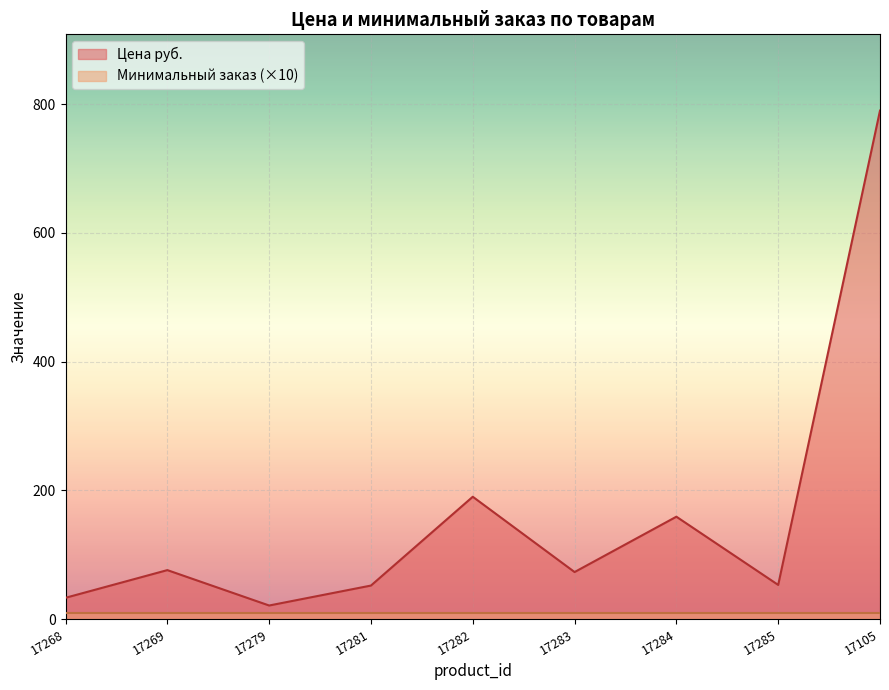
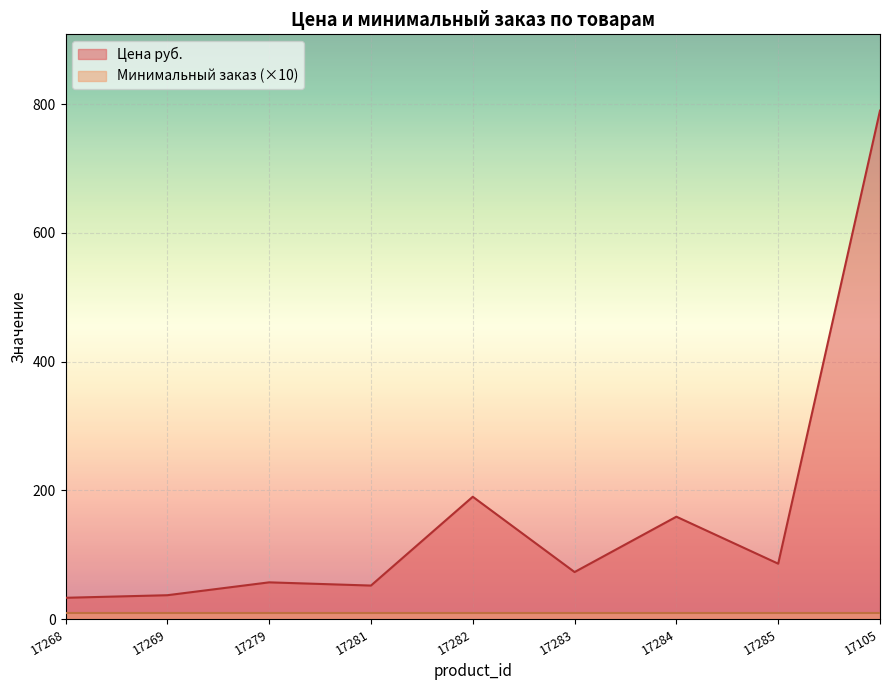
  {
    "Цена руб.": {
      "17268": 30,
-     "17269": 80,
-     "17279": 20,
+     "17269": 40,
+     "17279": 60,
      "17281": 50,
      "17282": 190,
      "17283": 70,
      "17284": 160,
-     "17285": 50,
+     "17285": 90,
      "17105": 790
    },
    "Минимальный заказ (×10)": {
      "17268": 10,
      "17269": 10,
      "17279": 10,
      "17281": 10,
      "17282": 10,
      "17283": 10,
      "17284": 10,
      "17285": 10,
      "17105": 10
    }
  }
